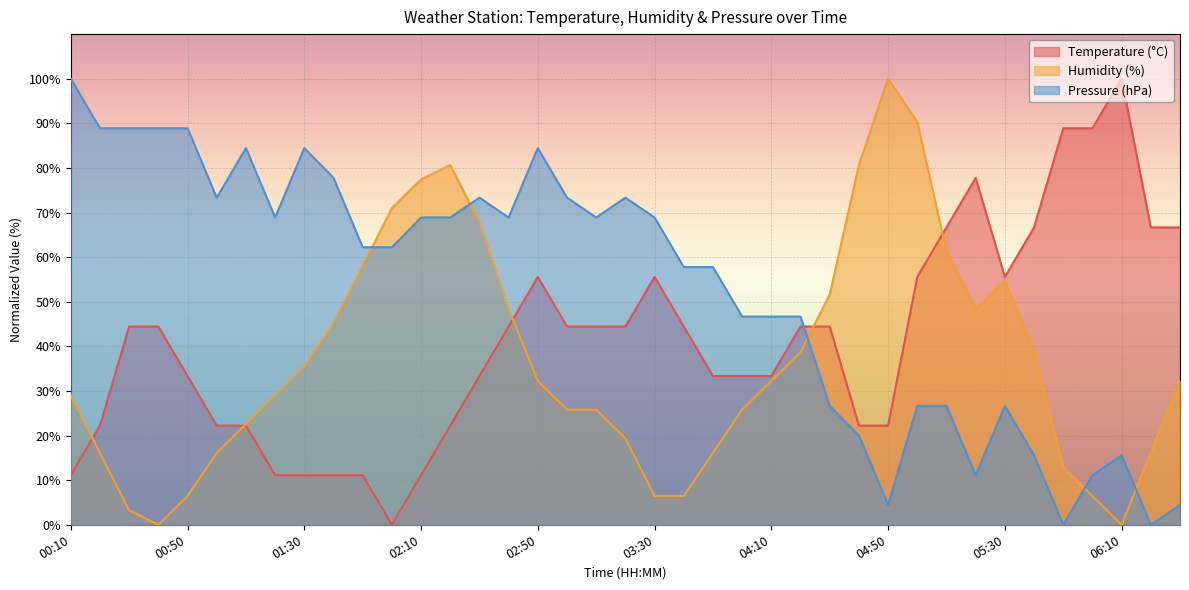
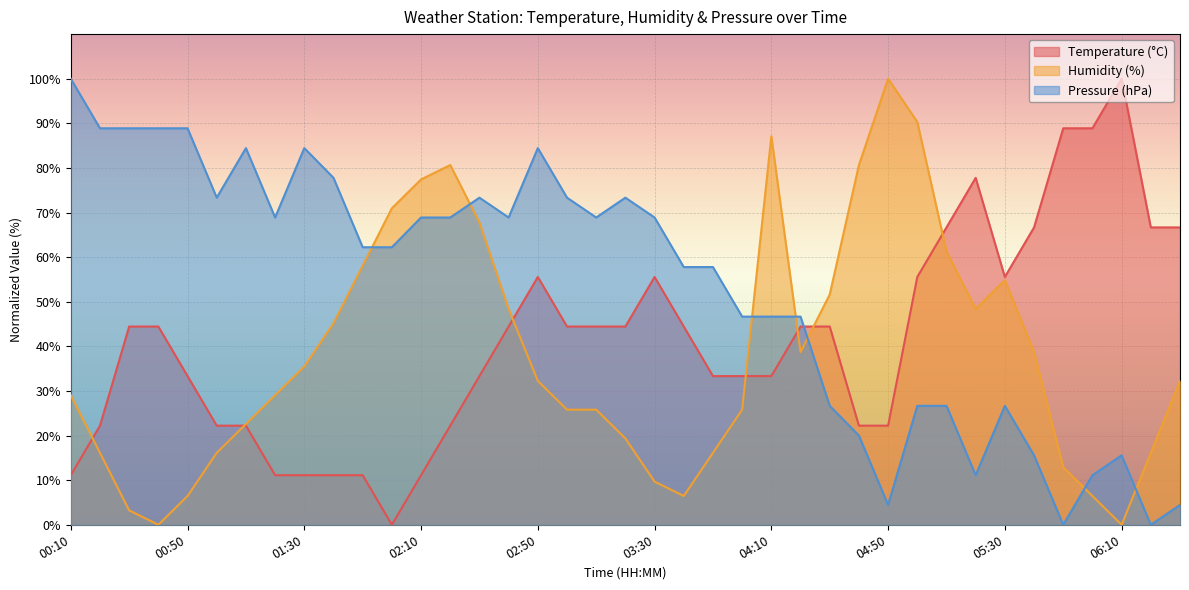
  {
    "Temperature (°C)": {
      "00:10": "11%",
      "00:50": "33%",
      "01:30": "11%",
      "02:10": "11%",
      "02:50": "56%",
      "03:30": "56%",
      "04:10": "33%",
      "04:50": "22%",
      "05:30": "56%"
    },
    "Humidity (%)": {
      "00:10": "29%",
      "00:50": "6%",
      "01:30": "35%",
      "02:10": "77%",
      "02:50": "32%",
-     "03:30": "6%",
-     "04:10": "32%",
+     "03:30": "10%",
+     "04:10": "87%",
      "04:50": "100%",
      "05:30": "55%",
      "06:10": "0%"
    },
    "Pressure (hPa)": {
      "00:10": "100%",
      "00:50": "89%",
      "01:30": "84%",
      "02:10": "69%",
      "02:50": "84%",
      "03:30": "69%",
      "04:10": "47%",
      "04:50": "4%",
      "05:30": "27%",
      "06:10": "16%"
    }
  }
